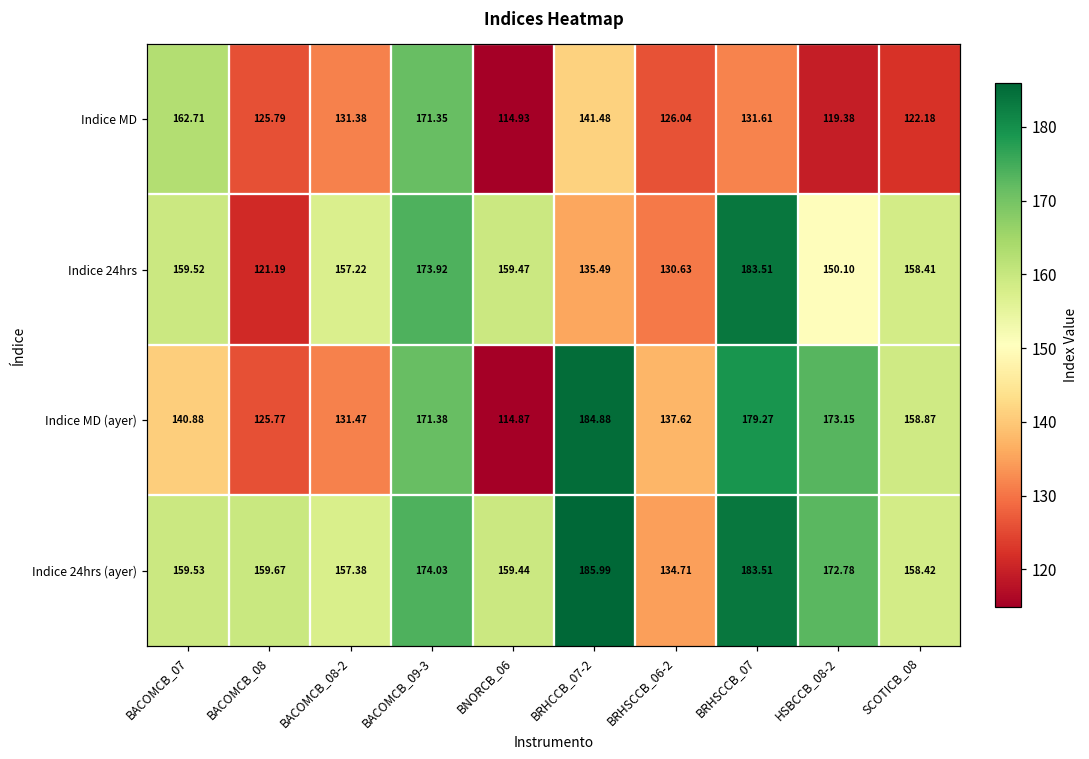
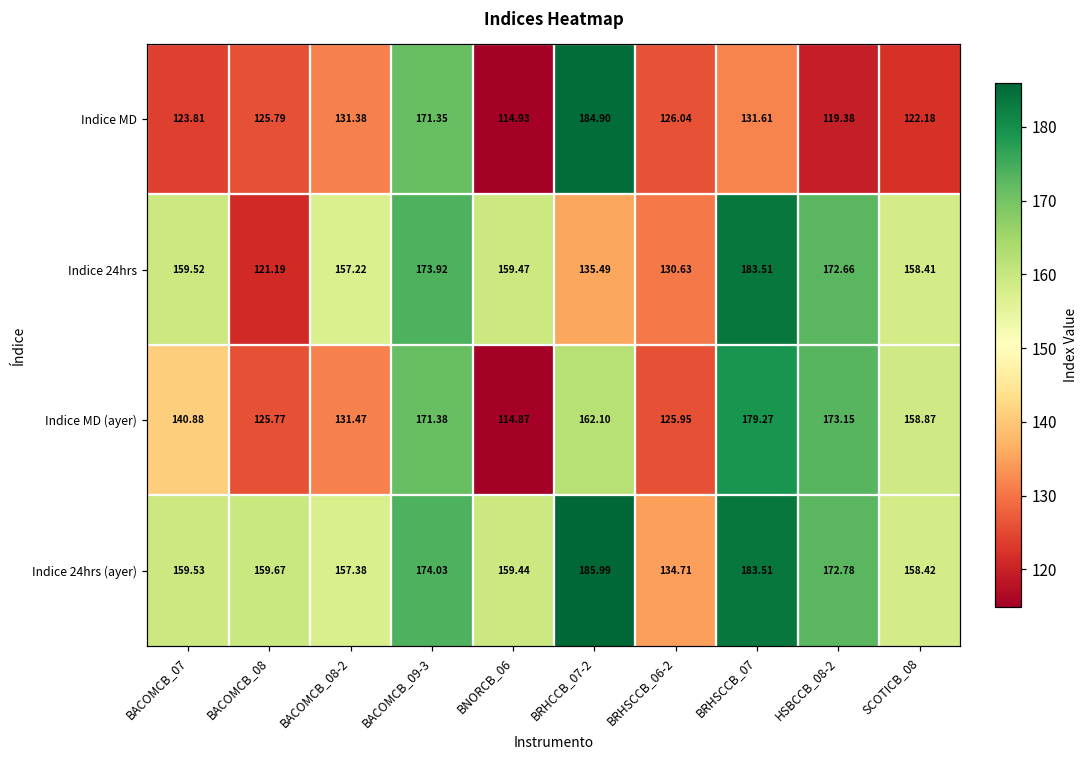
  {
    "Indice MD": {
-     "BACOMCB_07": 162.71,
+     "BACOMCB_07": 123.81,
      "BACOMCB_08": 125.79,
      "BACOMCB_08-2": 131.38,
      "BACOMCB_09-3": 171.35,
      "BNORCB_06": 114.93,
-     "BRHCCB_07-2": 141.48,
+     "BRHCCB_07-2": 184.90,
      "BRHSCCB_06-2": 126.04,
      "BRHSCCB_07": 131.61,
      "HSBCCB_08-2": 119.38,
      "SCOTICB_08": 122.18
    },
    "Indice 24hrs": {
      "BACOMCB_07": 159.52,
      "BACOMCB_08": 121.19,
      "BACOMCB_08-2": 157.22,
      "BACOMCB_09-3": 173.92,
      "BNORCB_06": 159.47,
      "BRHCCB_07-2": 135.49,
      "BRHSCCB_06-2": 130.63,
      "BRHSCCB_07": 183.51,
-     "HSBCCB_08-2": 150.10,
+     "HSBCCB_08-2": 172.66,
      "SCOTICB_08": 158.41
    },
    "Indice MD (ayer)": {
      "BACOMCB_07": 140.88,
      "BACOMCB_08": 125.77,
      "BACOMCB_08-2": 131.47,
      "BACOMCB_09-3": 171.38,
      "BNORCB_06": 114.87,
-     "BRHCCB_07-2": 184.88,
-     "BRHSCCB_06-2": 137.62,
+     "BRHCCB_07-2": 162.10,
+     "BRHSCCB_06-2": 125.95,
      "BRHSCCB_07": 179.27,
      "HSBCCB_08-2": 173.15,
      "SCOTICB_08": 158.87
    },
    "Indice 24hrs (ayer)": {
      "BACOMCB_07": 159.53,
      "BACOMCB_08": 159.67,
      "BACOMCB_08-2": 157.38,
      "BACOMCB_09-3": 174.03,
      "BNORCB_06": 159.44,
      "BRHCCB_07-2": 185.99,
      "BRHSCCB_06-2": 134.71,
      "BRHSCCB_07": 183.51,
      "HSBCCB_08-2": 172.78,
      "SCOTICB_08": 158.42
    }
  }
